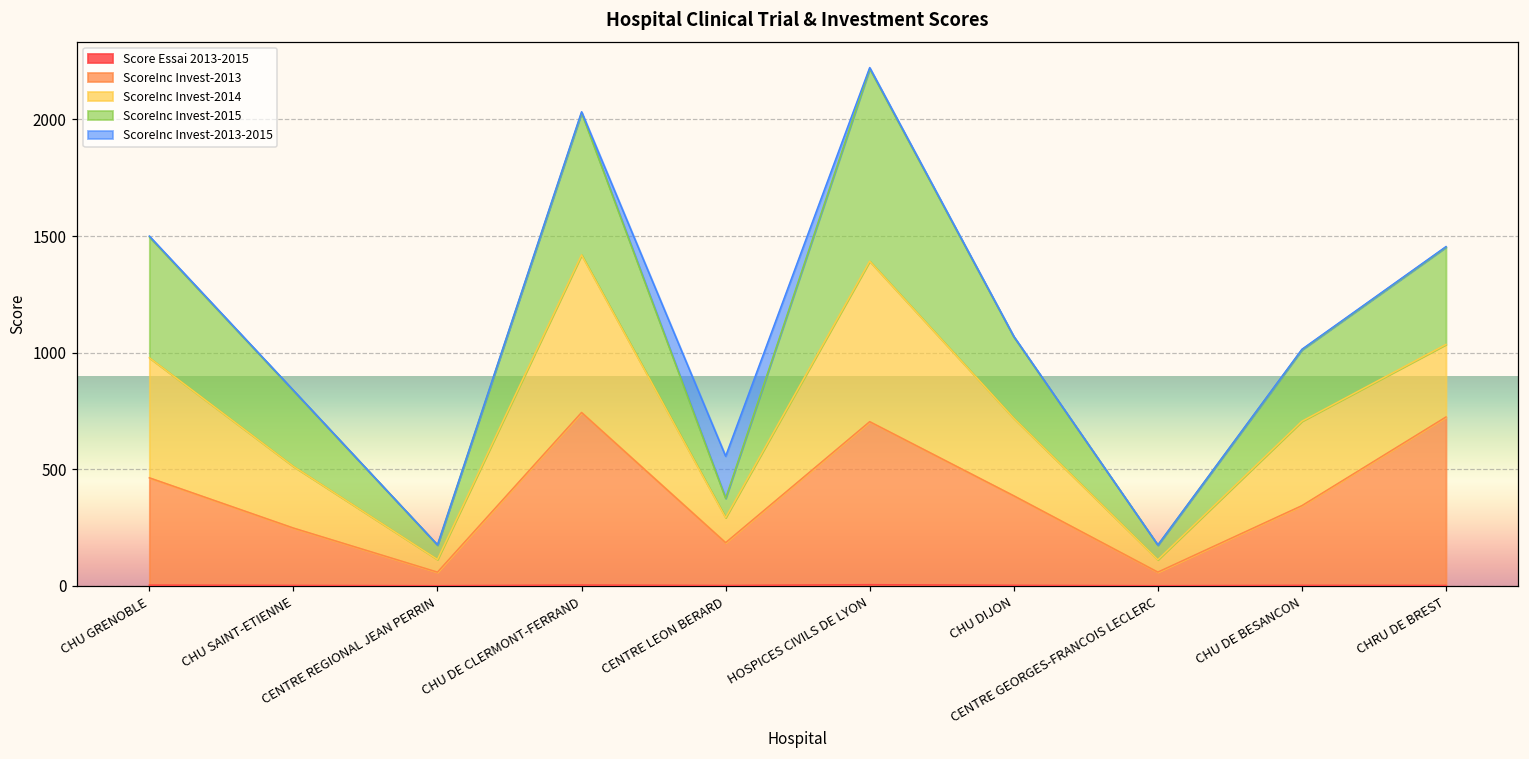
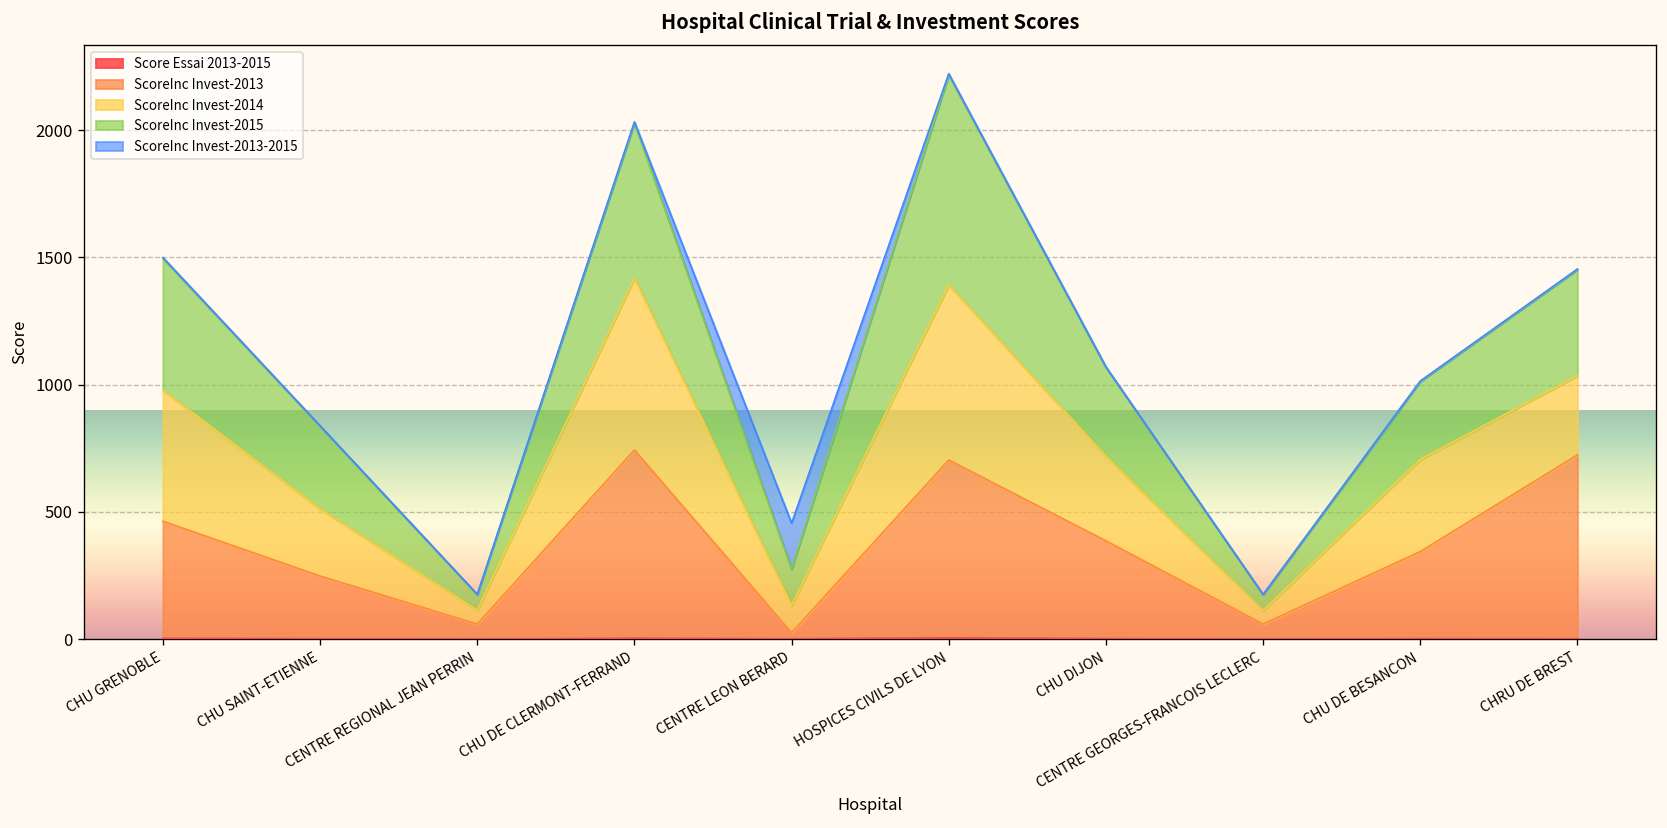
  {
    "Score Essai 2013-2015": {
      "CHU GRENOBLE": 0,
      "CHU SAINT-ETIENNE": 0,
      "CENTRE REGIONAL JEAN PERRIN": 0,
      "CHU DE CLERMONT-FERRAND": 0,
      "CENTRE LEON BERARD": 0,
      "HOSPICES CIVILS DE LYON": 10,
      "CHU DIJON": 0,
      "CENTRE GEORGES-FRANCOIS LECLERC": 0,
      "CHU DE BESANCON": 0,
      "CHRU DE BREST": 0
    },
    "ScoreInc Invest-2013": {
      "CHU GRENOBLE": 460,
      "CHU SAINT-ETIENNE": 250,
      "CENTRE REGIONAL JEAN PERRIN": 60,
      "CHU DE CLERMONT-FERRAND": 740,
-     "CENTRE LEON BERARD": 180,
+     "CENTRE LEON BERARD": 20,
      "HOSPICES CIVILS DE LYON": 700,
      "CHU DIJON": 380,
      "CENTRE GEORGES-FRANCOIS LECLERC": 60,
      "CHU DE BESANCON": 340,
      "CHRU DE BREST": 720
    },
    "ScoreInc Invest-2014": {
      "CHU GRENOBLE": 510,
      "CHU SAINT-ETIENNE": 260,
      "CENTRE REGIONAL JEAN PERRIN": 50,
      "CHU DE CLERMONT-FERRAND": 680,
      "CENTRE LEON BERARD": 110,
      "HOSPICES CIVILS DE LYON": 690,
      "CHU DIJON": 330,
      "CENTRE GEORGES-FRANCOIS LECLERC": 50,
      "CHU DE BESANCON": 360,
      "CHRU DE BREST": 310
    },
    "ScoreInc Invest-2015": {
-     "CENTRE LEON BERARD": 80
+     "CENTRE LEON BERARD": 140
    },
    "ScoreInc Invest-2013-2015": {
      "CENTRE LEON BERARD": 180
    }
  }
